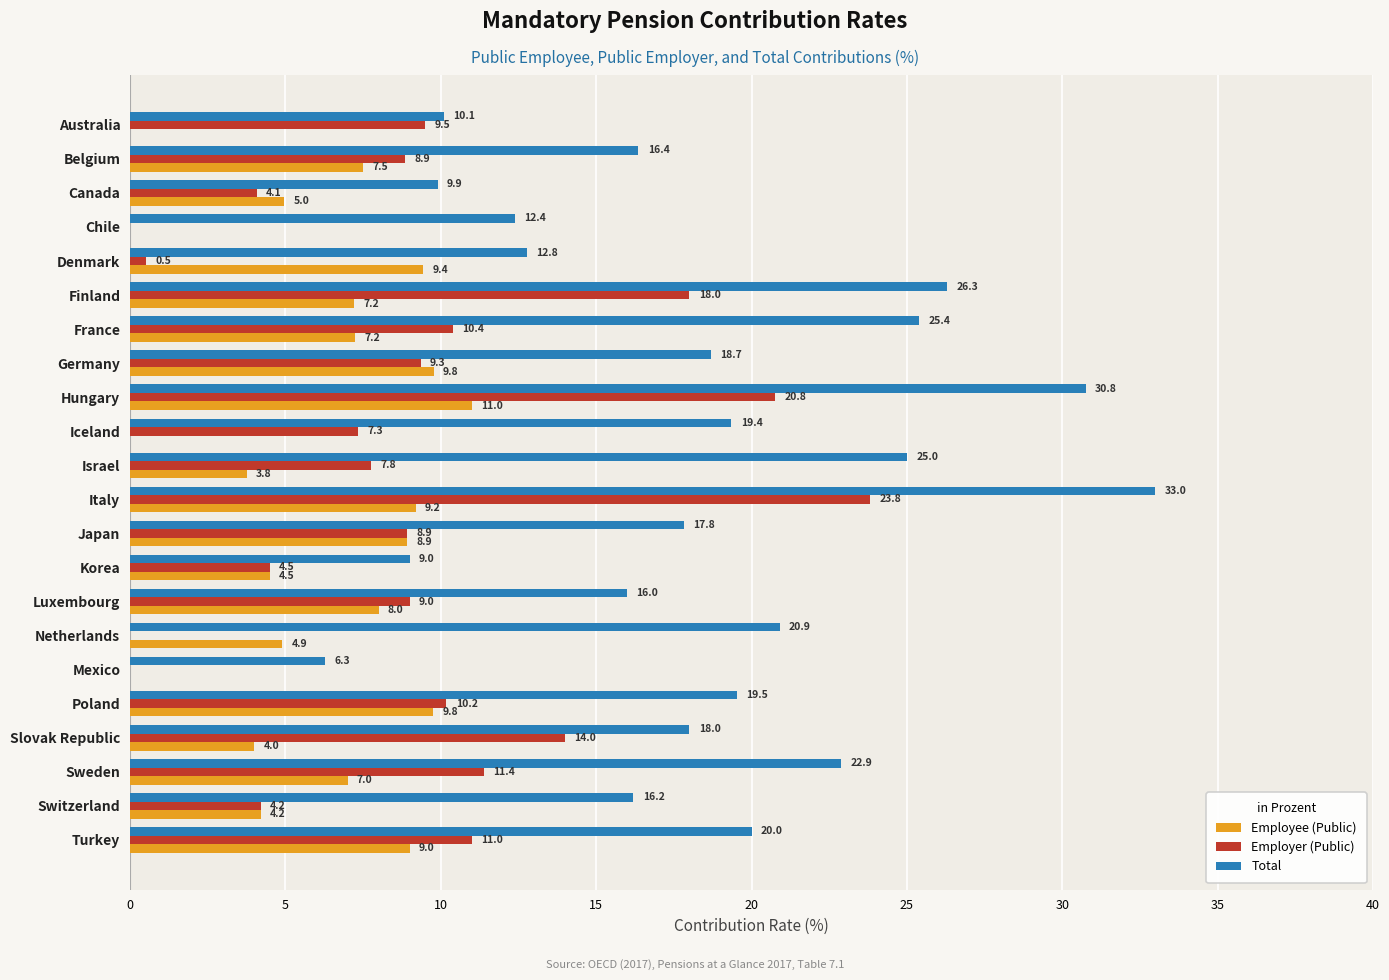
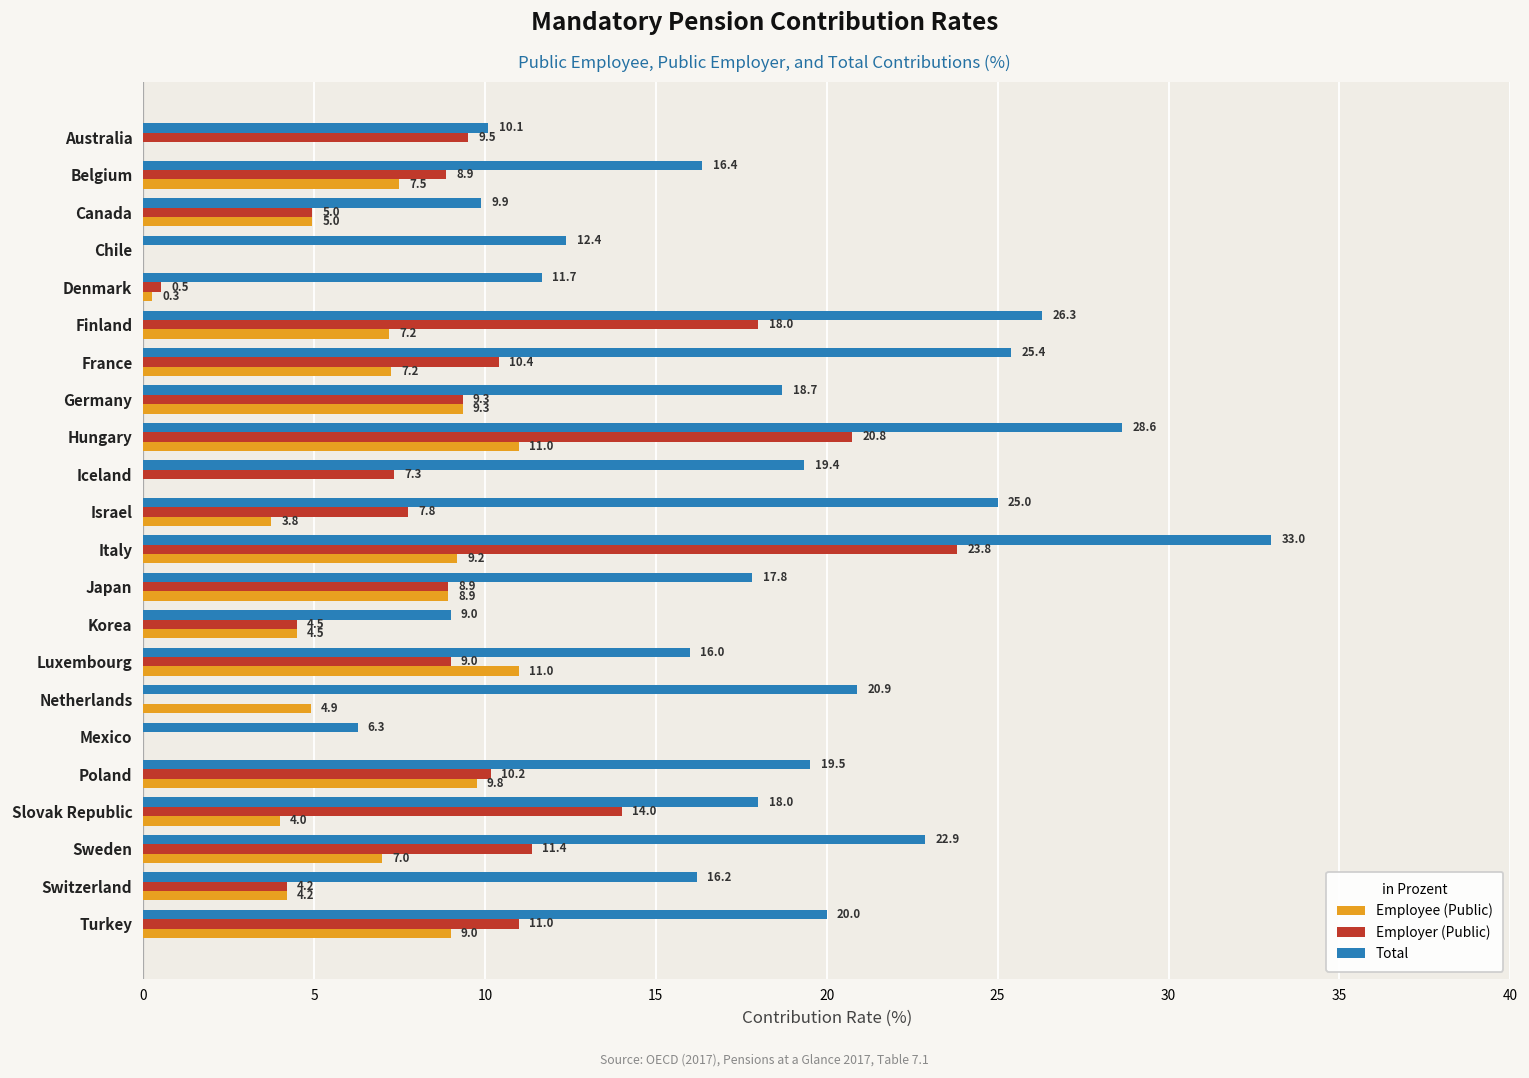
  {
    "Employee (Public)": {
      "Belgium": 7.5,
      "Canada": 5.0,
-     "Denmark": 9.4,
+     "Denmark": 0.3,
      "Finland": 7.2,
      "France": 7.2,
-     "Germany": 9.8,
+     "Germany": 9.3,
      "Hungary": 11.0,
      "Israel": 3.8,
      "Italy": 9.2,
      "Japan": 8.9,
      "Korea": 4.5,
-     "Luxembourg": 8.0,
+     "Luxembourg": 11.0,
      "Netherlands": 4.9,
      "Poland": 9.8,
      "Slovak Republic": 4.0,
      "Sweden": 7.0,
      "Switzerland": 4.2,
      "Turkey": 9.0
    },
    "Employer (Public)": {
      "Australia": 9.5,
      "Belgium": 8.9,
-     "Canada": 4.1,
+     "Canada": 5.0,
      "Denmark": 0.5,
      "Finland": 18.0,
      "France": 10.4,
      "Germany": 9.3,
      "Hungary": 20.8,
      "Iceland": 7.3,
      "Israel": 7.8,
      "Italy": 23.8,
      "Japan": 8.9,
      "Korea": 4.5,
      "Luxembourg": 9.0,
      "Poland": 10.2,
      "Slovak Republic": 14.0,
      "Sweden": 11.4,
      "Switzerland": 4.2,
      "Turkey": 11.0
    },
    "Total": {
      "Australia": 10.1,
      "Belgium": 16.4,
      "Canada": 9.9,
      "Chile": 12.4,
-     "Denmark": 12.8,
+     "Denmark": 11.7,
      "Finland": 26.3,
      "France": 25.4,
      "Germany": 18.7,
-     "Hungary": 30.8,
+     "Hungary": 28.6,
      "Iceland": 19.4,
      "Israel": 25.0,
      "Italy": 33.0,
      "Japan": 17.8,
      "Korea": 9.0,
      "Luxembourg": 16.0,
      "Netherlands": 20.9,
      "Mexico": 6.3,
      "Poland": 19.5,
      "Slovak Republic": 18.0,
      "Sweden": 22.9,
      "Switzerland": 16.2,
      "Turkey": 20.0
    }
  }
